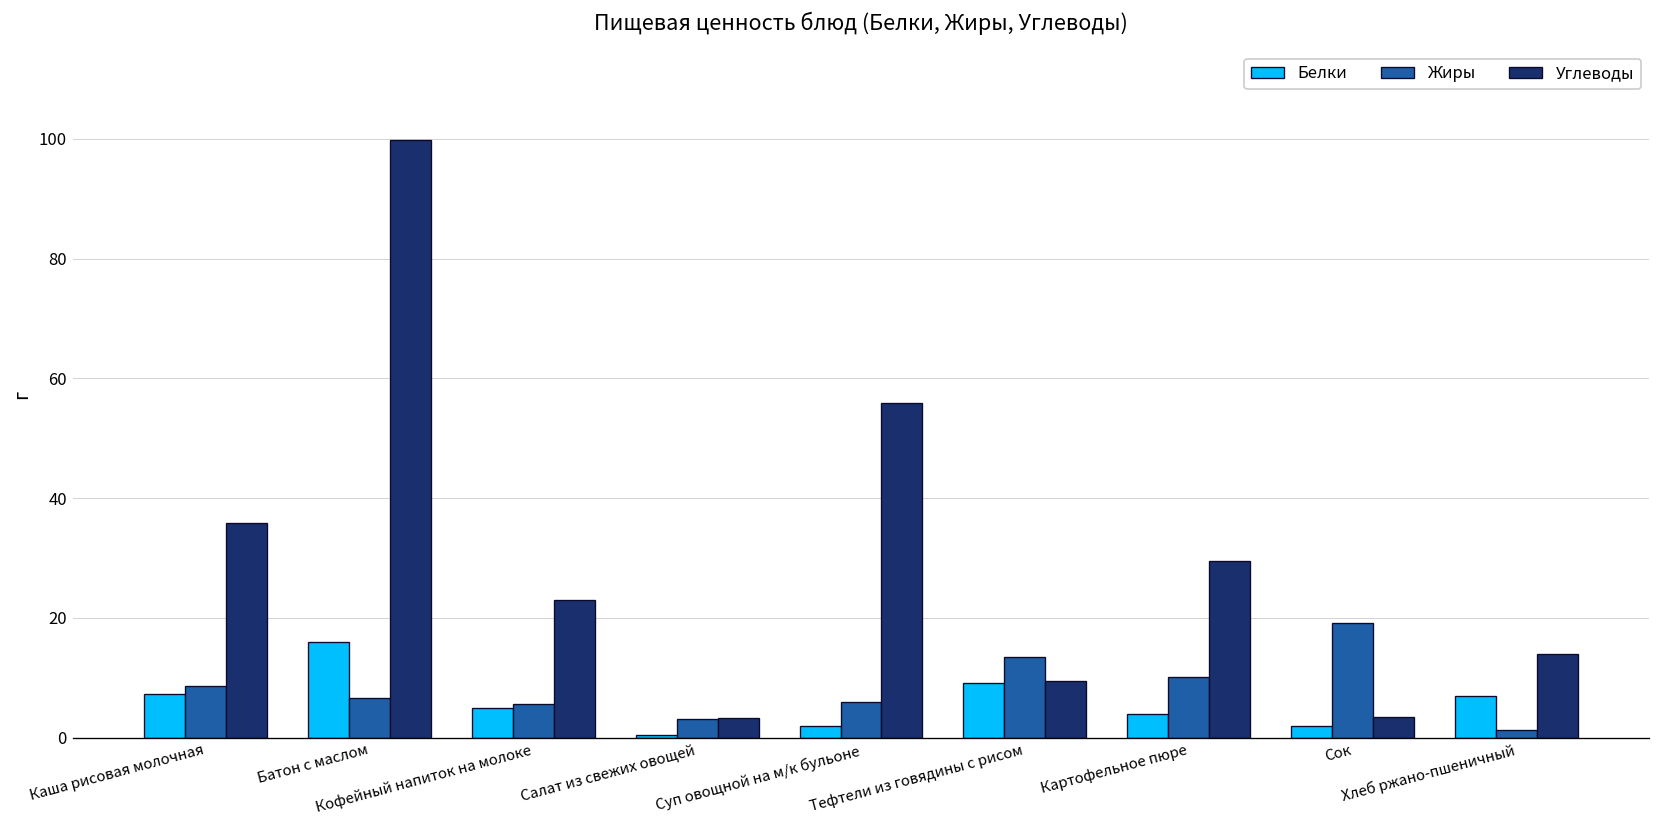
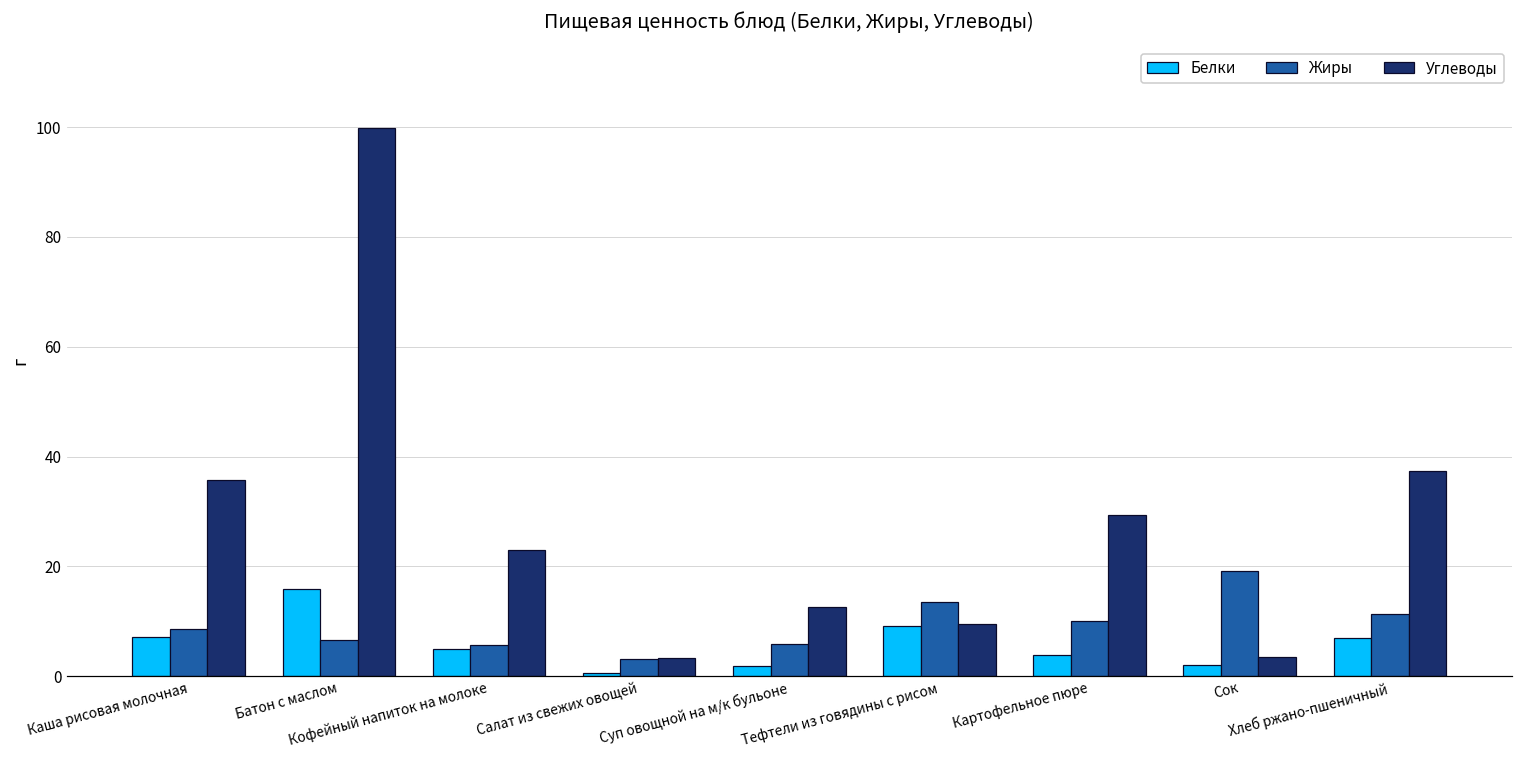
  {
    "Белки": {
      "Каша рисовая молочная": 7,
      "Батон с маслом": 16,
      "Кофейный напиток на молоке": 5,
      "Салат из свежих овощей": 1,
      "Суп овощной на м/к бульоне": 2,
      "Тефтели из говядины с рисом": 9,
      "Картофельное пюре": 4,
      "Сок": 2,
      "Хлеб ржано-пшеничный": 7
    },
    "Жиры": {
      "Каша рисовая молочная": 9,
      "Батон с маслом": 7,
      "Кофейный напиток на молоке": 6,
      "Салат из свежих овощей": 3,
      "Суп овощной на м/к бульоне": 6,
      "Тефтели из говядины с рисом": 14,
      "Картофельное пюре": 10,
      "Сок": 19,
-     "Хлеб ржано-пшеничный": 1
+     "Хлеб ржано-пшеничный": 11
    },
    "Углеводы": {
      "Каша рисовая молочная": 36,
      "Батон с маслом": 100,
      "Кофейный напиток на молоке": 23,
      "Салат из свежих овощей": 3,
-     "Суп овощной на м/к бульоне": 56,
+     "Суп овощной на м/к бульоне": 13,
      "Тефтели из говядины с рисом": 9,
      "Картофельное пюре": 29,
      "Сок": 3,
-     "Хлеб ржано-пшеничный": 14
+     "Хлеб ржано-пшеничный": 37
    }
  }
